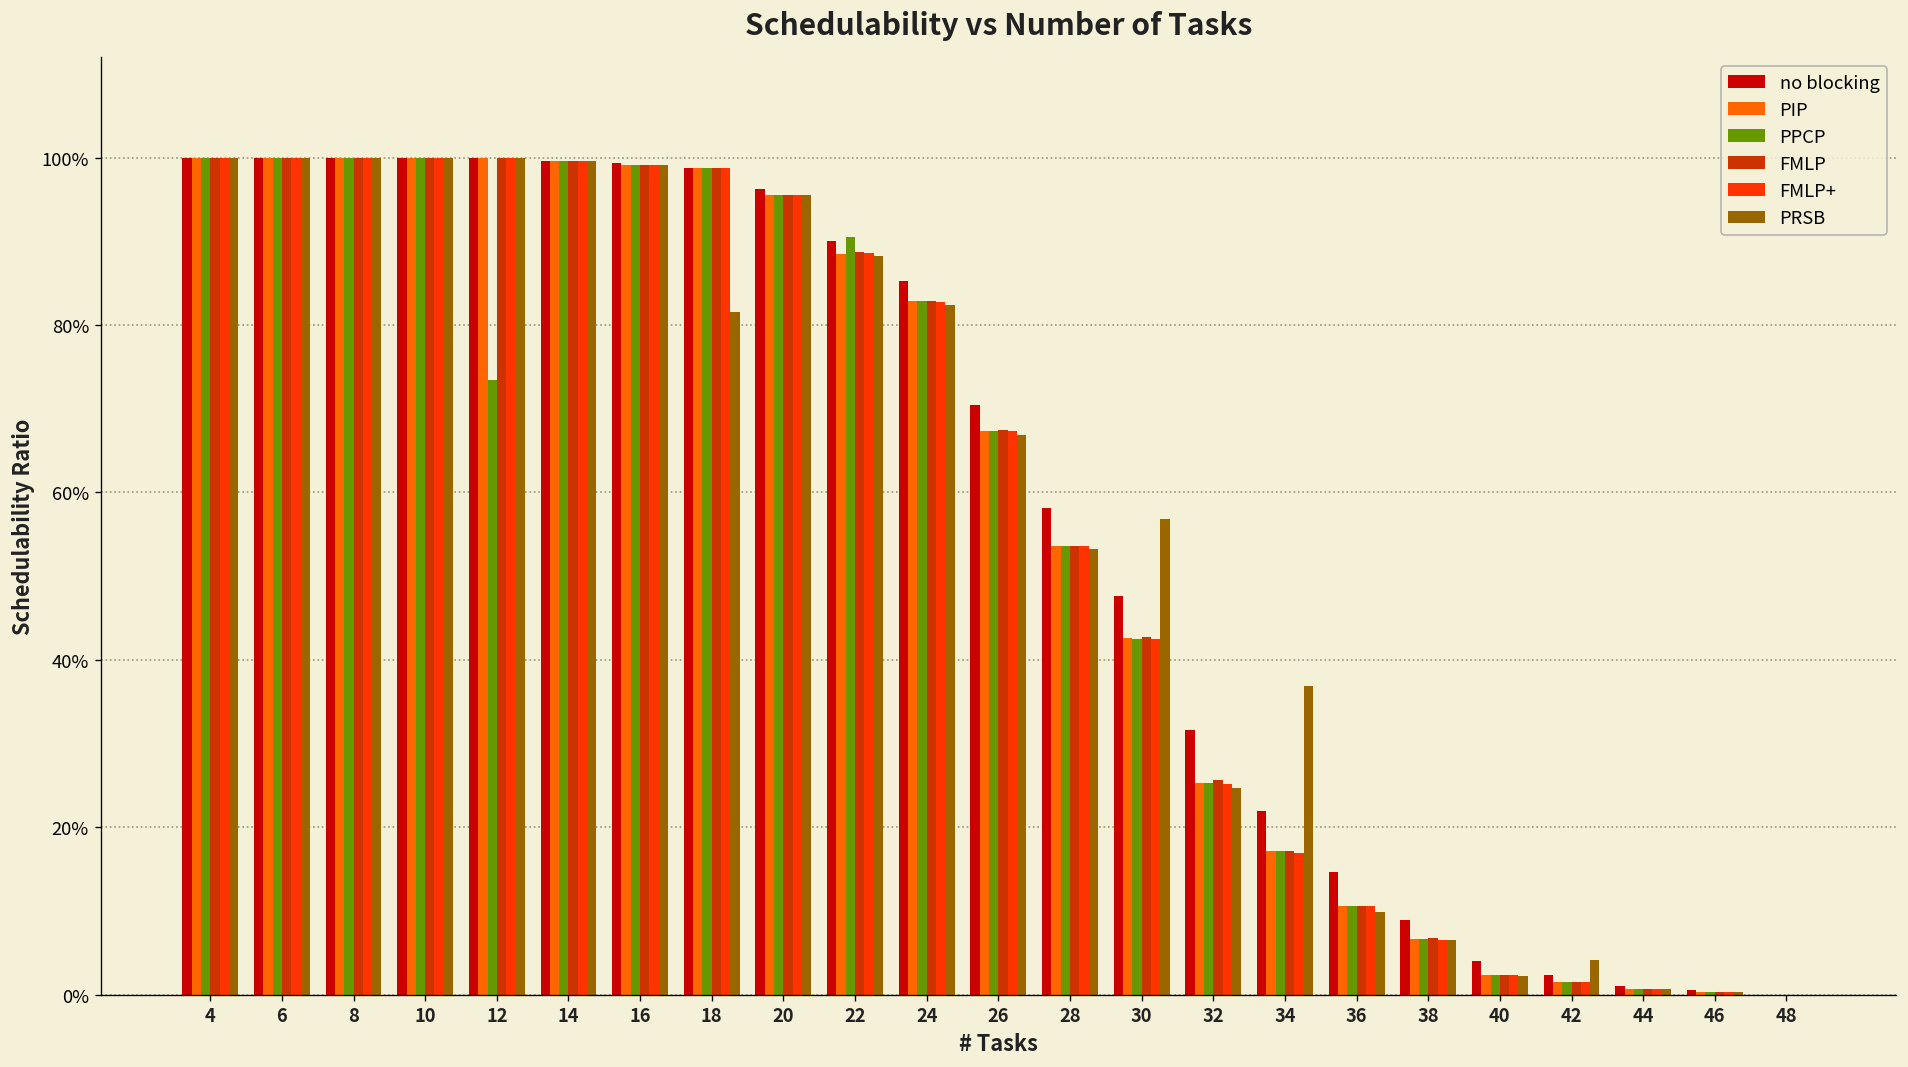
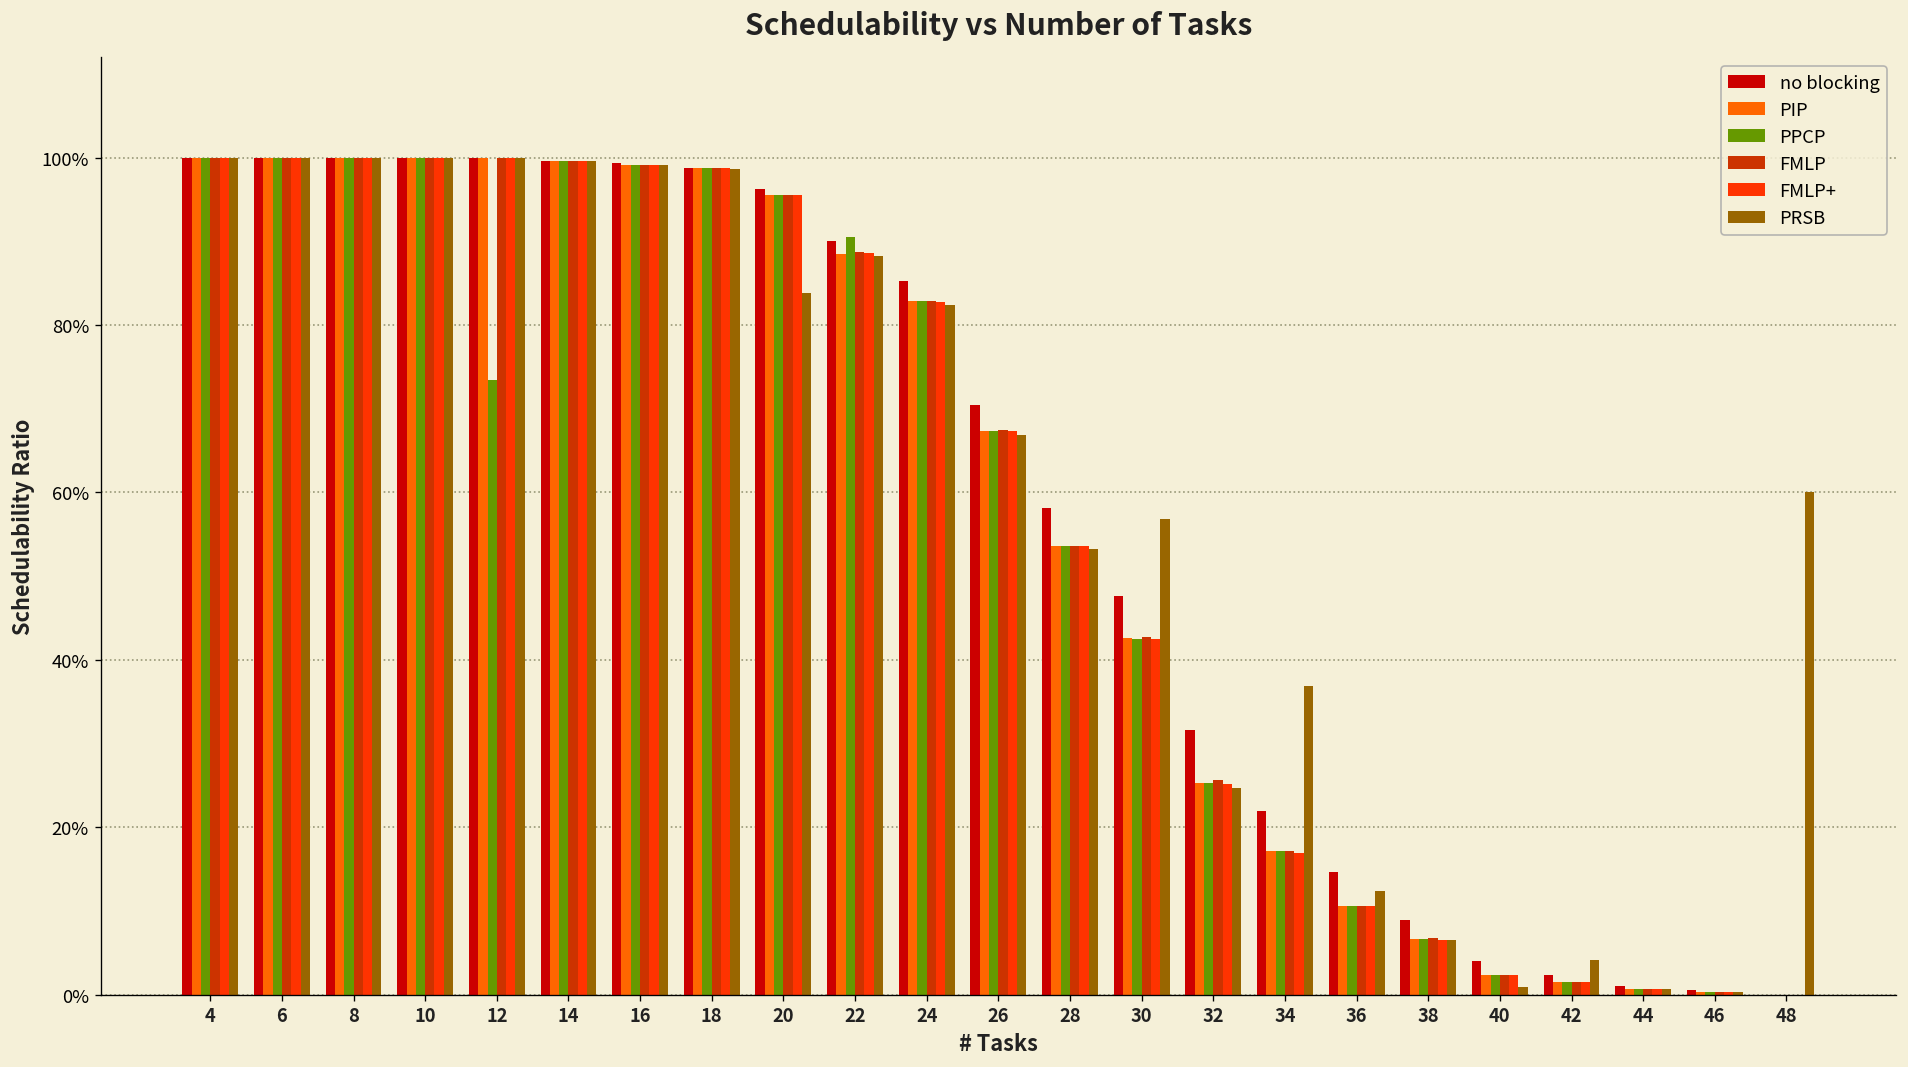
  {
    "PPCP": {
      "4": "100%",
      "6": "100%",
      "8": "100%",
      "10": "100%",
      "12": "73%",
      "14": "100%",
      "16": "99%",
      "18": "99%",
      "20": "96%",
      "22": "91%",
      "24": "83%",
      "26": "67%",
      "28": "54%",
      "30": "42%",
      "32": "25%",
      "34": "17%",
      "36": "11%",
      "38": "7%",
      "40": "2%",
      "42": "2%",
      "44": "1%",
      "46": "0%",
      "48": "0%"
    },
    "PRSB": {
      "4": "100%",
      "6": "100%",
      "8": "100%",
      "10": "100%",
      "12": "100%",
      "14": "100%",
      "16": "99%",
-     "18": "82%",
-     "20": "96%",
+     "18": "99%",
+     "20": "84%",
      "22": "88%",
      "24": "82%",
      "26": "67%",
      "28": "53%",
      "30": "57%",
      "32": "25%",
      "34": "37%",
-     "36": "10%",
+     "36": "12%",
      "38": "7%",
-     "40": "2%",
+     "40": "1%",
      "42": "4%",
      "44": "1%",
      "46": "0%",
-     "48": "0%"
+     "48": "60%"
    }
  }
